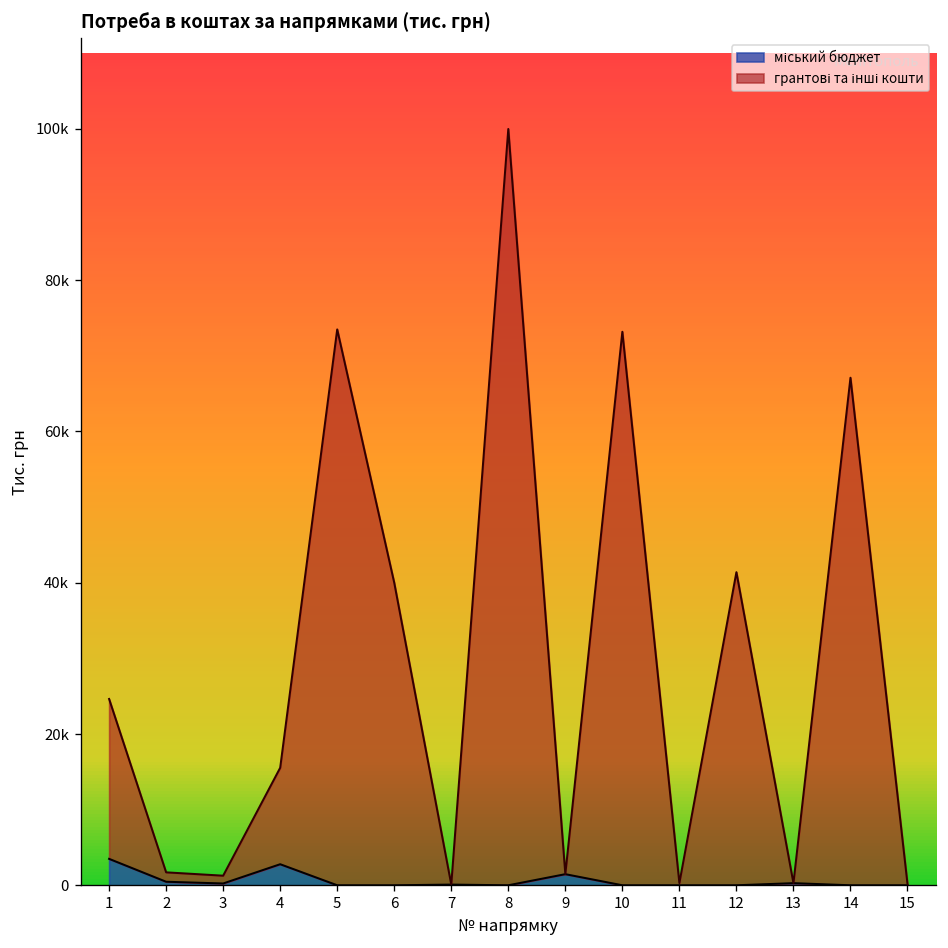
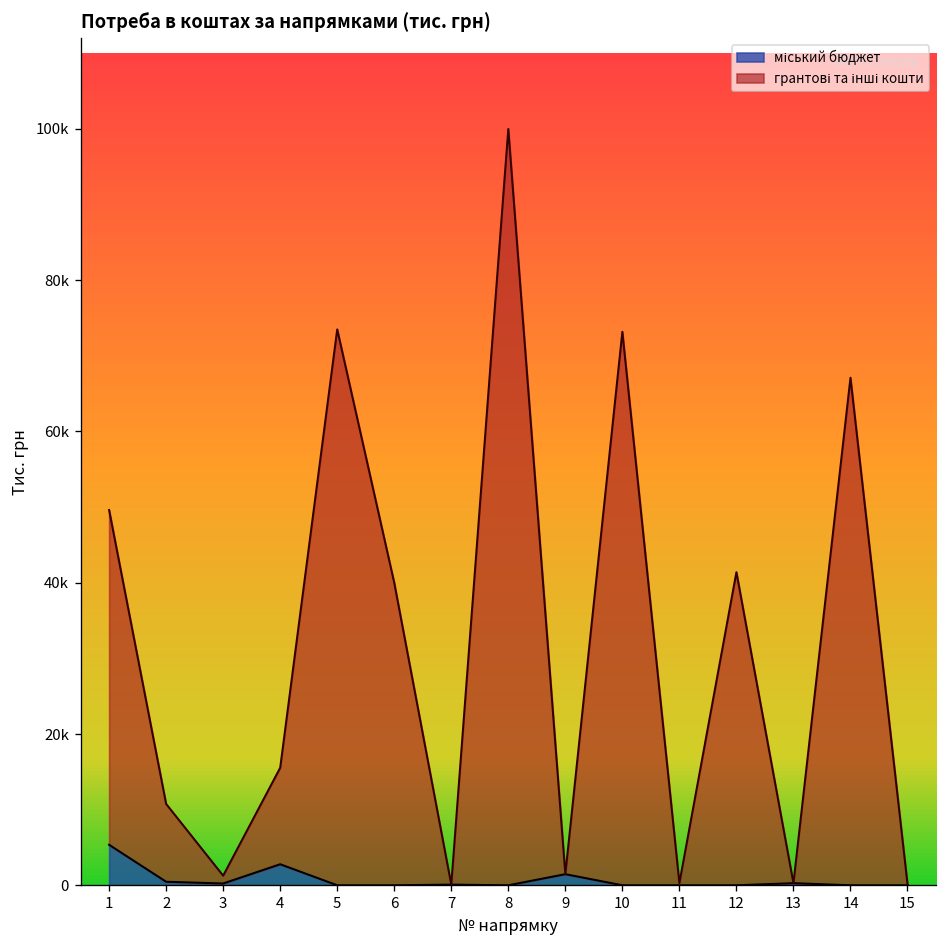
  {
    "міський бюджет": {
-     "1": 3000,
+     "1": 5000,
      "2": 0,
      "3": 0,
      "4": 3000,
      "5": 0,
      "6": 0,
      "8": 0,
      "10": 0,
      "12": 0,
      "14": 0
    },
    "грантові та інші кошти": {
-     "1": 21000,
-     "2": 1000,
+     "1": 44000,
+     "2": 10000,
      "3": 1000,
      "4": 13000,
      "5": 74000,
      "6": 40000,
      "8": 100000,
      "10": 73000,
      "12": 41000,
      "14": 67000
    }
  }
